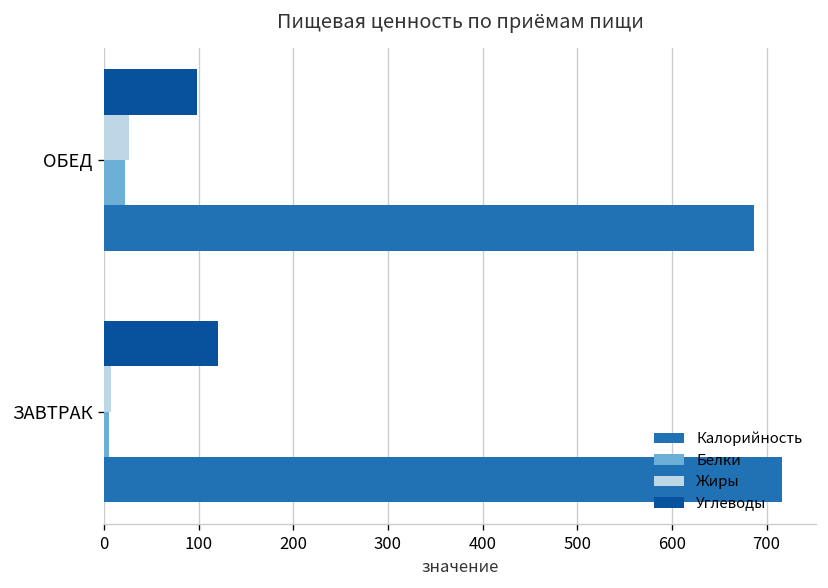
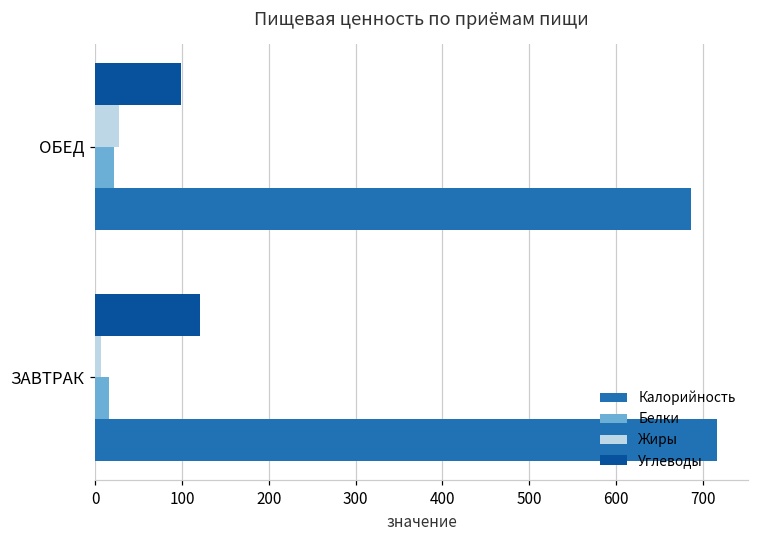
  {
    "Белки": {
      "ОБЕД": 20,
-     "ЗАВТРАК": 10
+     "ЗАВТРАК": 20
    },
    "Жиры": {
      "ОБЕД": 30,
      "ЗАВТРАК": 10
    }
  }
